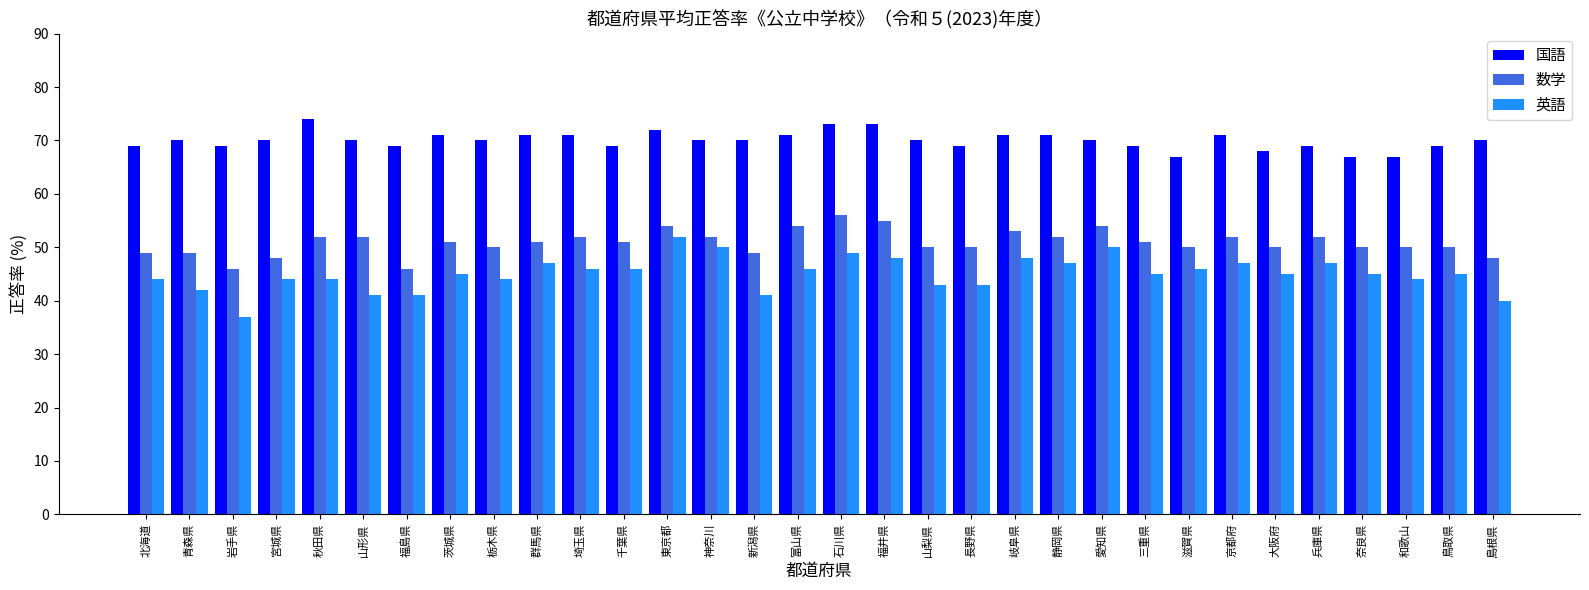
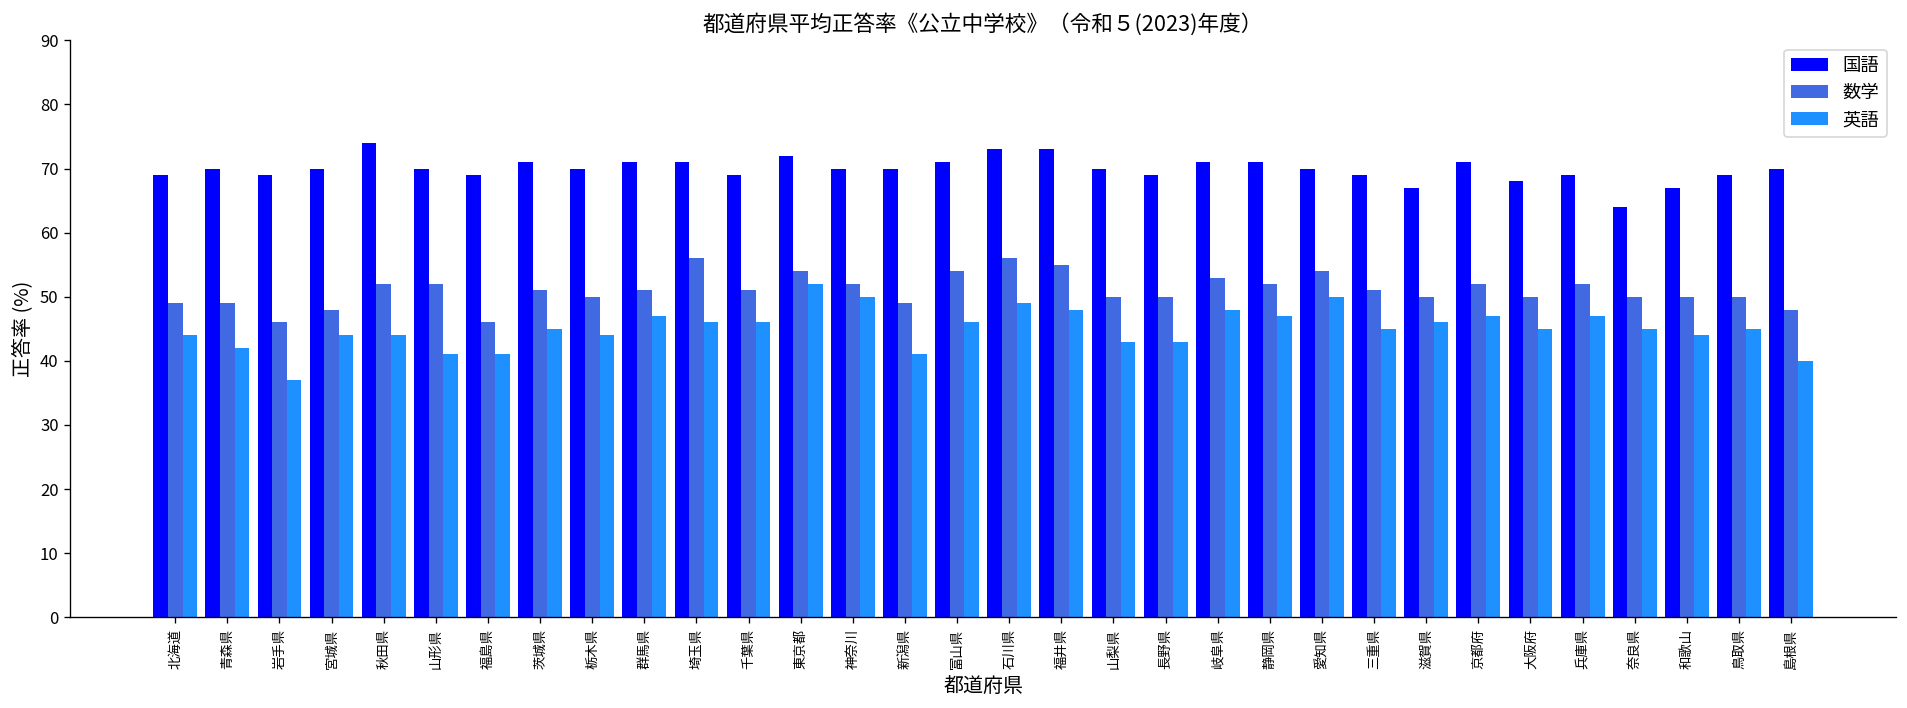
  {
    "国語": {
      "北海道": 69,
      "青森県": 70,
      "岩手県": 69,
      "宮城県": 70,
      "秋田県": 74,
      "山形県": 70,
      "福島県": 69,
      "茨城県": 71,
      "栃木県": 70,
      "群馬県": 71,
      "埼玉県": 71,
      "千葉県": 69,
      "東京都": 72,
      "神奈川": 70,
      "新潟県": 70,
      "富山県": 71,
      "石川県": 73,
      "福井県": 73,
      "山梨県": 70,
      "長野県": 69,
      "岐阜県": 71,
      "静岡県": 71,
      "愛知県": 70,
      "三重県": 69,
      "滋賀県": 67,
      "京都府": 71,
      "大阪府": 68,
      "兵庫県": 69,
-     "奈良県": 67,
+     "奈良県": 64,
      "和歌山": 67,
      "鳥取県": 69,
      "島根県": 70
    },
    "数学": {
      "北海道": 49,
      "青森県": 49,
      "岩手県": 46,
      "宮城県": 48,
      "秋田県": 52,
      "山形県": 52,
      "福島県": 46,
      "茨城県": 51,
      "栃木県": 50,
      "群馬県": 51,
-     "埼玉県": 52,
+     "埼玉県": 56,
      "千葉県": 51,
      "東京都": 54,
      "神奈川": 52,
      "新潟県": 49,
      "富山県": 54,
      "石川県": 56,
      "福井県": 55,
      "山梨県": 50,
      "長野県": 50,
      "岐阜県": 53,
      "静岡県": 52,
      "愛知県": 54,
      "三重県": 51,
      "滋賀県": 50,
      "京都府": 52,
      "大阪府": 50,
      "兵庫県": 52,
      "奈良県": 50,
      "和歌山": 50,
      "鳥取県": 50,
      "島根県": 48
    },
    "英語": {
      "北海道": 44,
      "青森県": 42,
      "岩手県": 37,
      "宮城県": 44,
      "秋田県": 44,
      "山形県": 41,
      "福島県": 41,
      "茨城県": 45,
      "栃木県": 44,
      "群馬県": 47,
      "埼玉県": 46,
      "千葉県": 46,
      "東京都": 52,
      "神奈川": 50,
      "新潟県": 41,
      "富山県": 46,
      "石川県": 49,
      "福井県": 48,
      "山梨県": 43,
      "長野県": 43,
      "岐阜県": 48,
      "静岡県": 47,
      "愛知県": 50,
      "三重県": 45,
      "滋賀県": 46,
      "京都府": 47,
      "大阪府": 45,
      "兵庫県": 47,
      "奈良県": 45,
      "和歌山": 44,
      "鳥取県": 45,
      "島根県": 40
    }
  }
